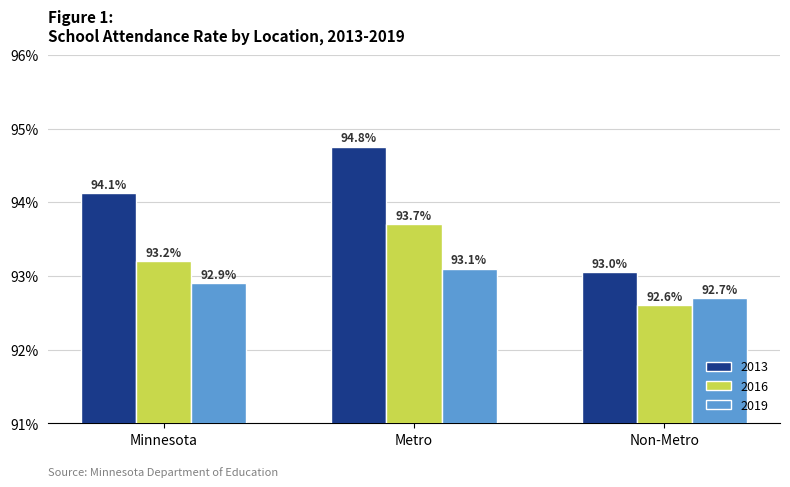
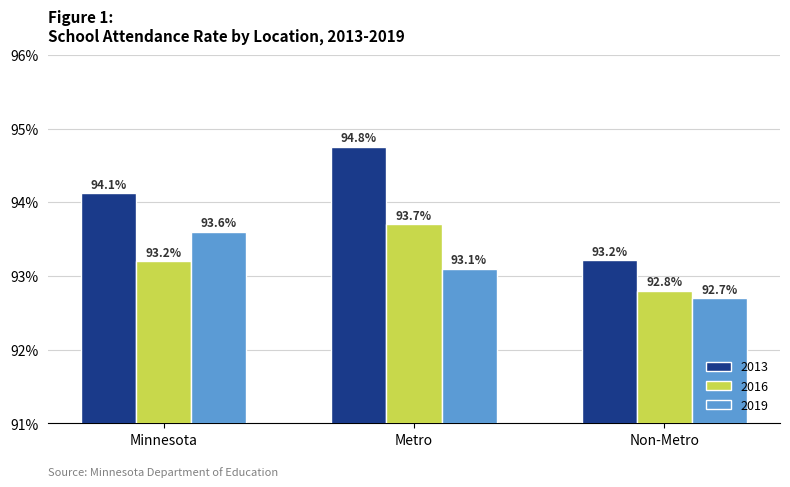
  {
    "2013": {
      "Minnesota": "94.1%",
      "Metro": "94.8%",
-     "Non-Metro": "93.0%"
+     "Non-Metro": "93.2%"
    },
    "2016": {
      "Minnesota": "93.2%",
      "Metro": "93.7%",
-     "Non-Metro": "92.6%"
+     "Non-Metro": "92.8%"
    },
    "2019": {
-     "Minnesota": "92.9%",
+     "Minnesota": "93.6%",
      "Metro": "93.1%",
      "Non-Metro": "92.7%"
    }
  }
